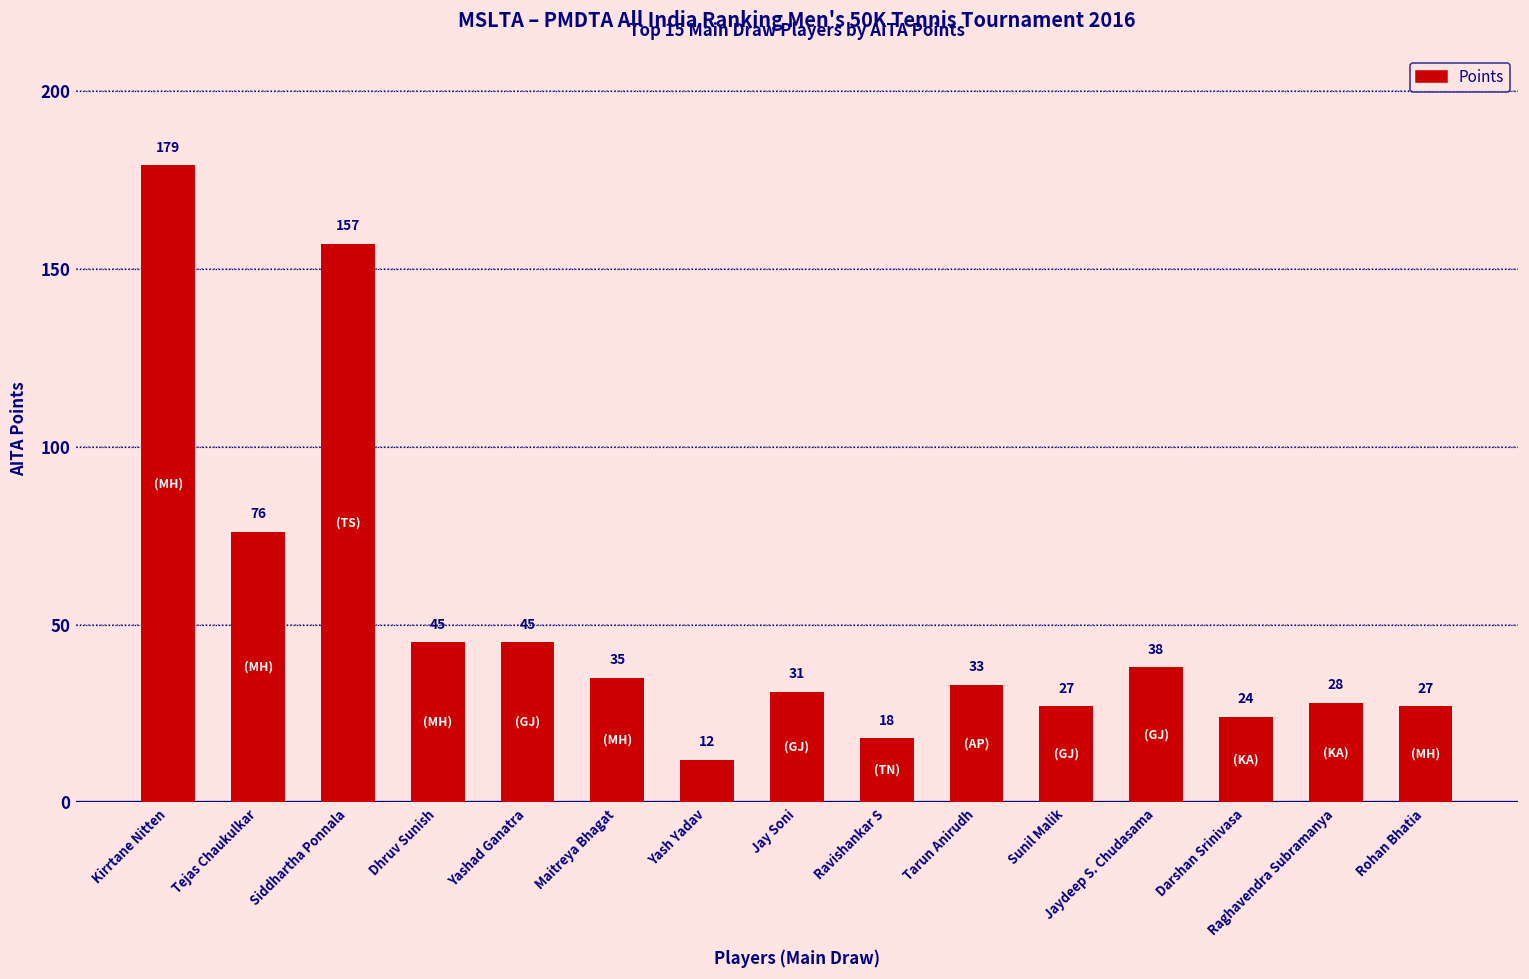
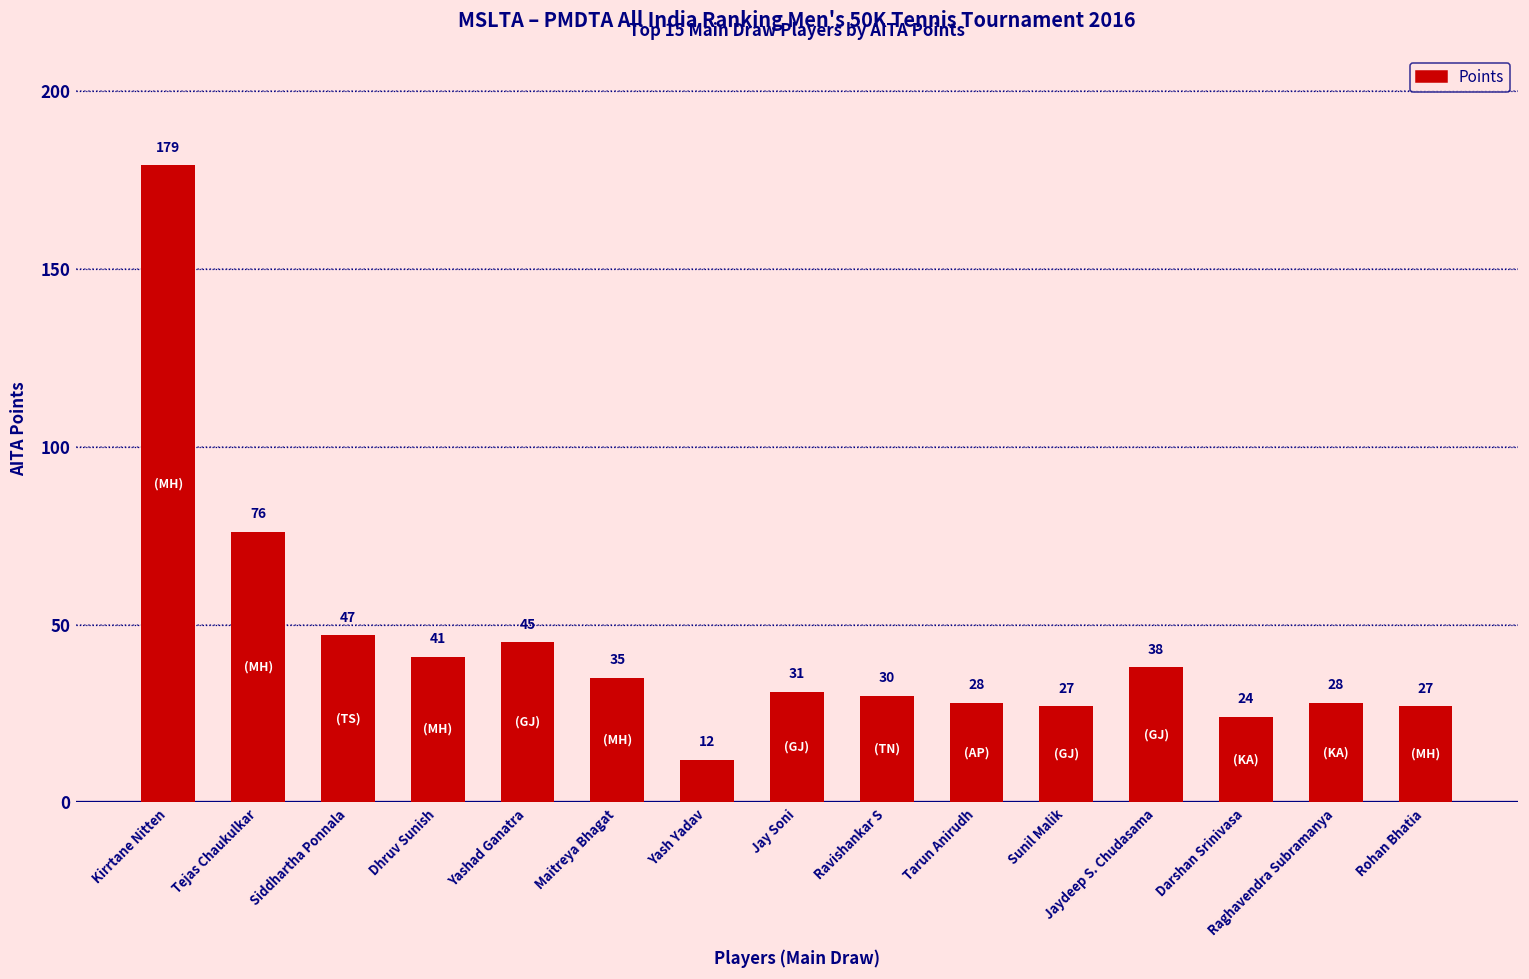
  {
    "Kirrtane Nitten": 179,
    "Tejas Chaukulkar": 76,
-   "Siddhartha Ponnala": 157,
-   "Dhruv Sunish": 45,
+   "Siddhartha Ponnala": 47,
+   "Dhruv Sunish": 41,
    "Yashad Ganatra": 45,
    "Maitreya Bhagat": 35,
    "Yash Yadav": 12,
    "Jay Soni": 31,
-   "Ravishankar S": 18,
-   "Tarun Anirudh": 33,
+   "Ravishankar S": 30,
+   "Tarun Anirudh": 28,
    "Sunil Malik": 27,
    "Jaydeep S. Chudasama": 38,
    "Darshan Srinivasa": 24,
    "Raghavendra Subramanya": 28,
    "Rohan Bhatia": 27
  }
